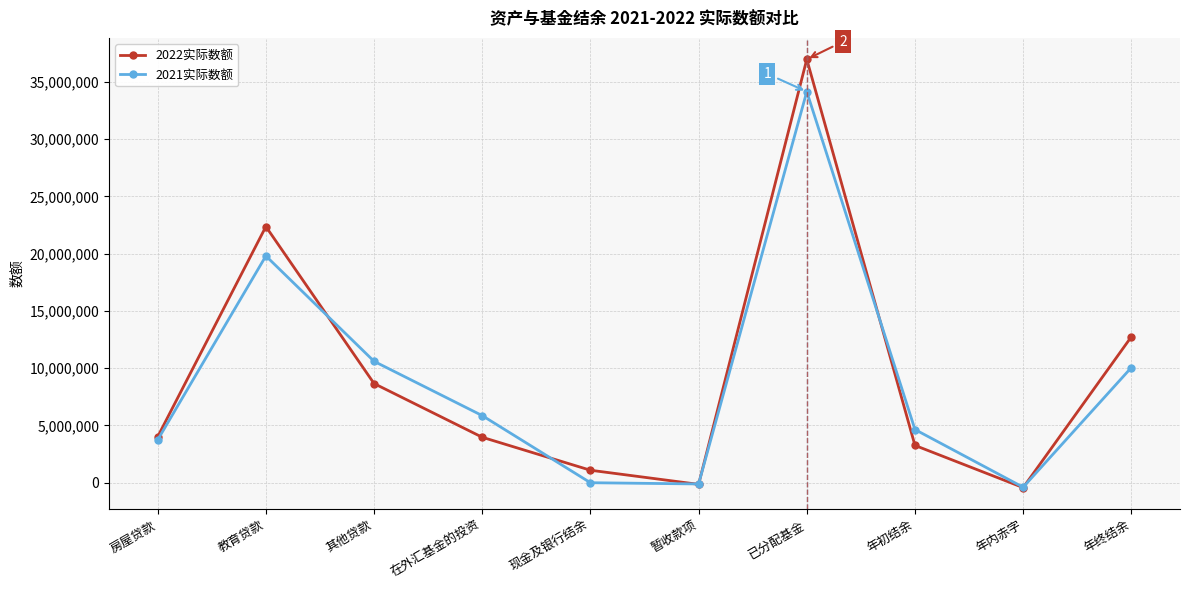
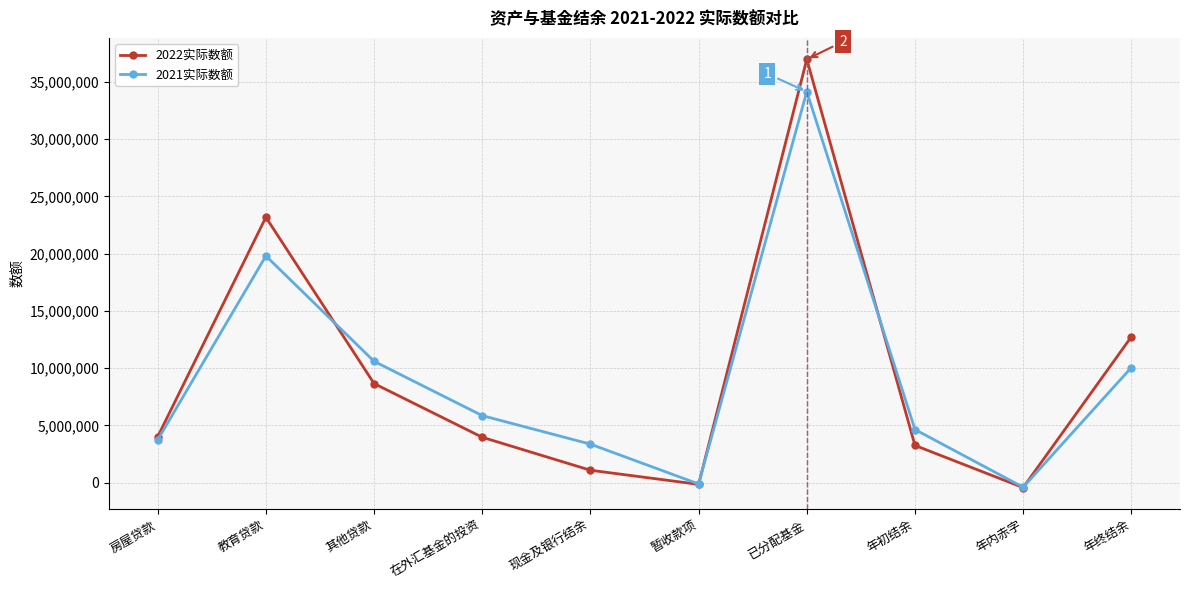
  {
    "2022实际数额": {
      "房屋贷款": "4,000,000",
-     "教育贷款": "22,400,000",
+     "教育贷款": "23,200,000",
      "其他贷款": "8,700,000",
      "在外汇基金的投资": "4,000,000",
      "现金及银行结余": "1,100,000",
      "已分配基金": "37,000,000",
      "年初结余": "3,300,000",
      "年终结余": "12,700,000"
    },
    "2021实际数额": {
      "房屋贷款": "3,700,000",
      "教育贷款": "19,800,000",
      "其他贷款": "10,600,000",
      "在外汇基金的投资": "5,900,000",
-     "现金及银行结余": "0",
+     "现金及银行结余": "3,400,000",
      "已分配基金": "34,100,000",
      "年初结余": "4,600,000",
      "年终结余": "10,100,000"
    }
  }
